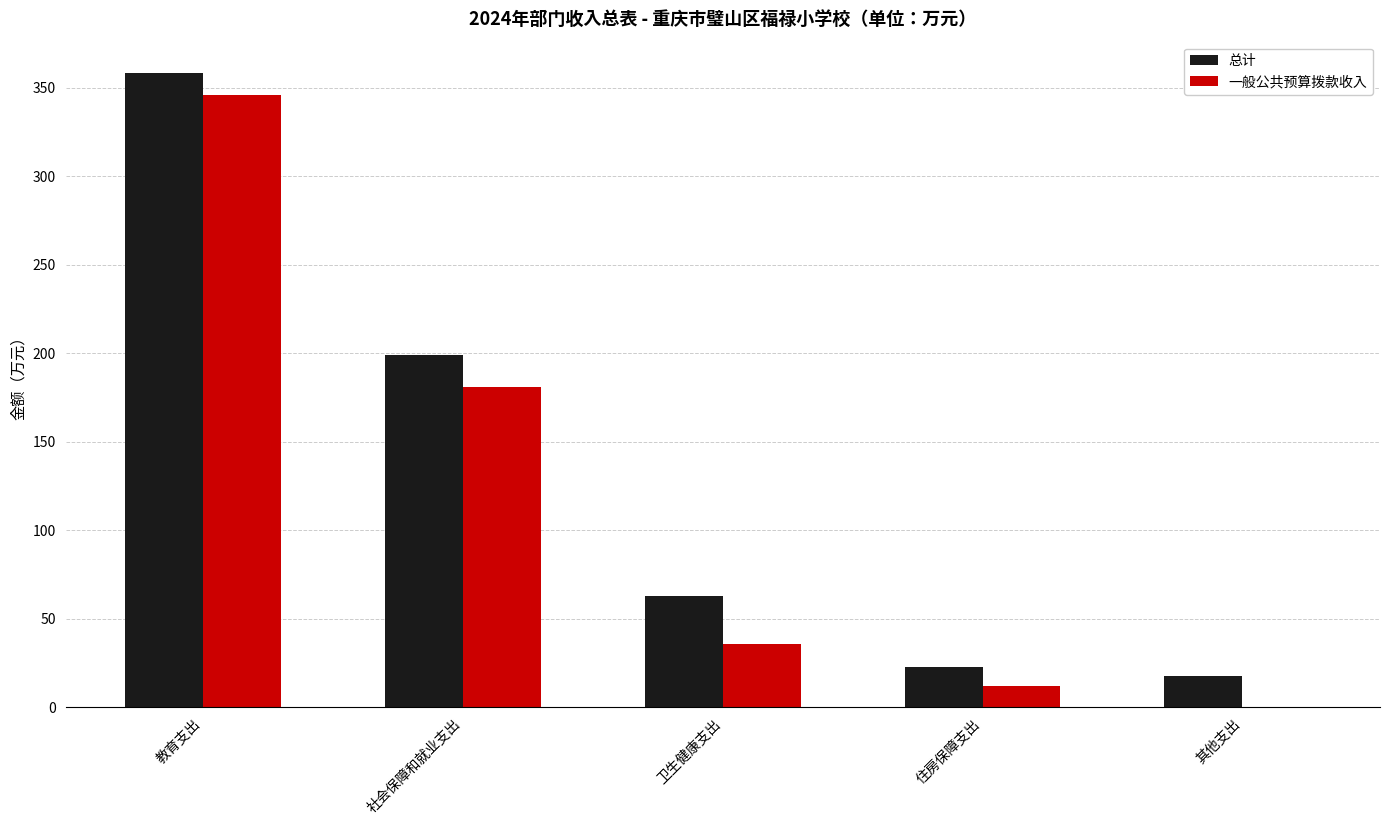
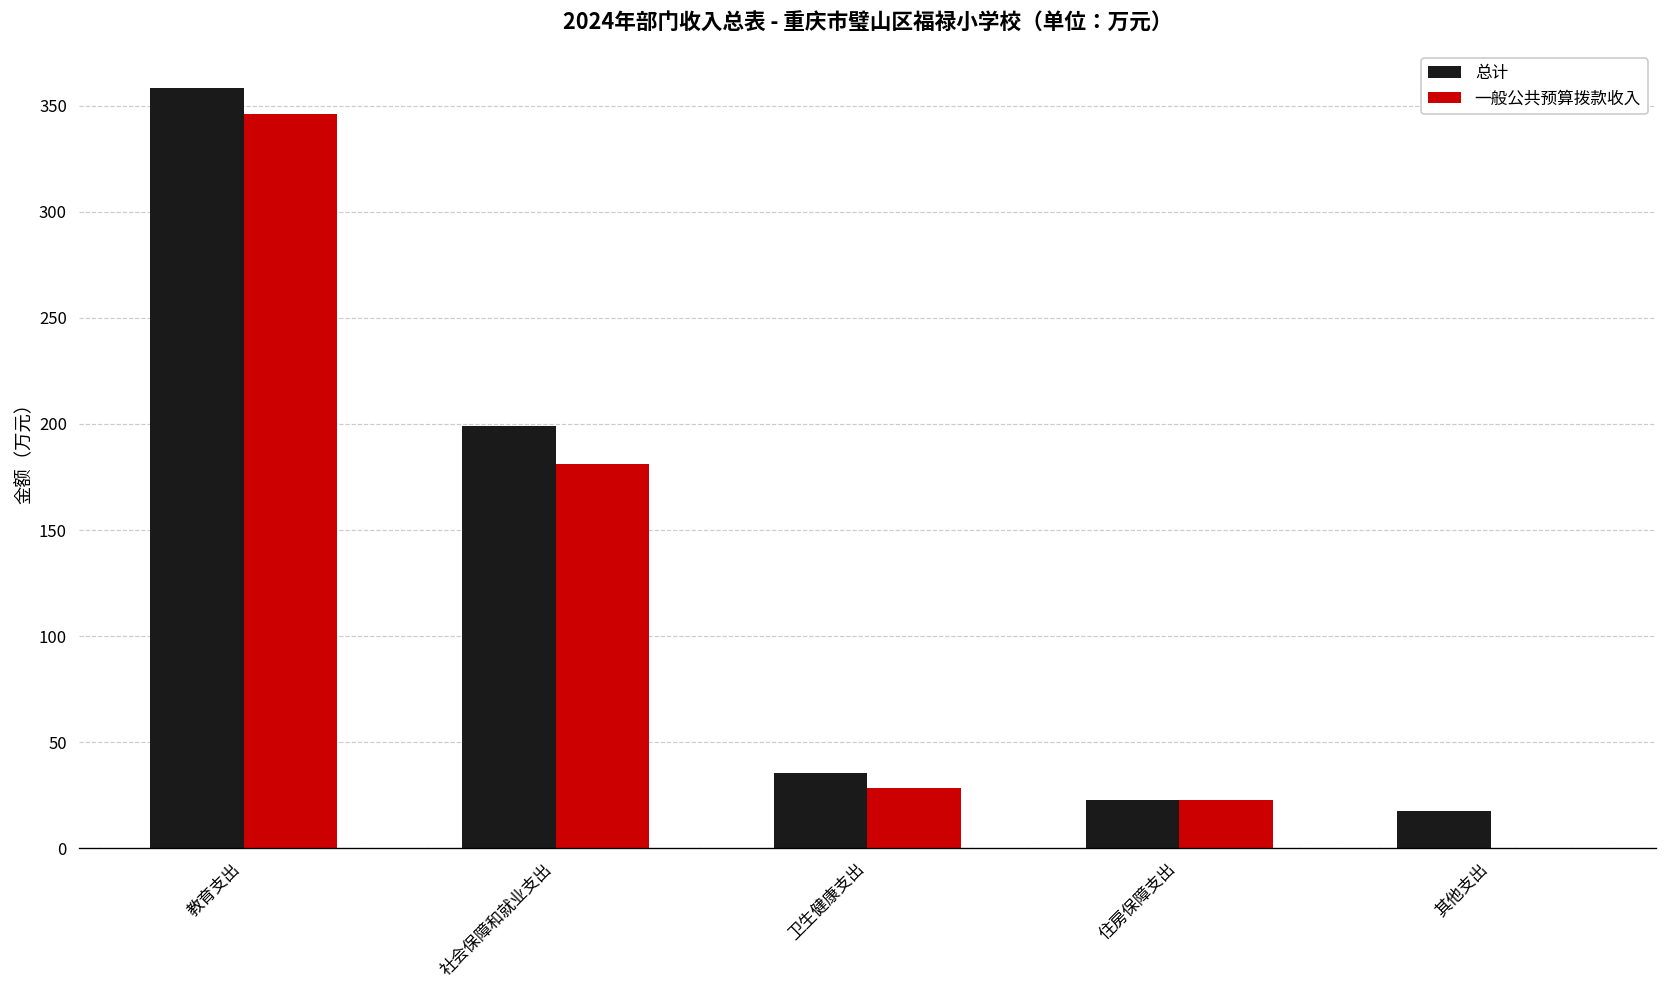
  {
    "总计": {
      "教育支出": 358,
      "社会保障和就业支出": 199,
-     "卫生健康支出": 63,
+     "卫生健康支出": 36,
      "住房保障支出": 23,
      "其他支出": 18
    },
    "一般公共预算拨款收入": {
      "教育支出": 346,
      "社会保障和就业支出": 181,
-     "卫生健康支出": 36,
-     "住房保障支出": 12,
+     "卫生健康支出": 28,
+     "住房保障支出": 23,
      "其他支出": 0
    }
  }
